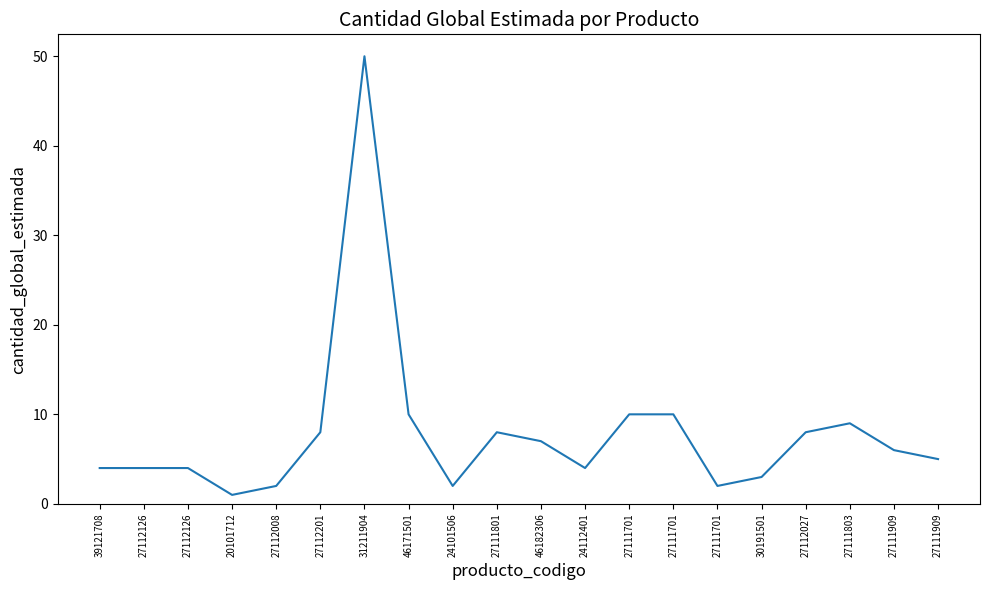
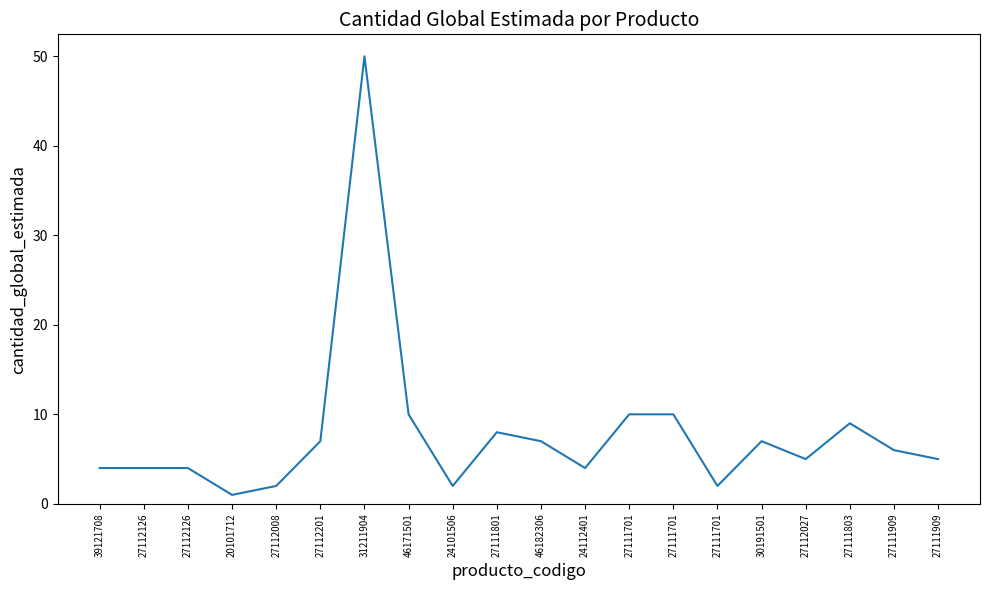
  {
    "39121708": 4,
    "20101712": 1,
    "27112008": 2,
-   "27112201": 8,
+   "27112201": 7,
    "31211904": 50,
    "46171501": 10,
    "24101506": 2,
    "27111801": 8,
    "46182306": 7,
    "24112401": 4,
-   "30191501": 3,
-   "27112027": 8,
+   "30191501": 7,
+   "27112027": 5,
    "27111803": 9
  }
